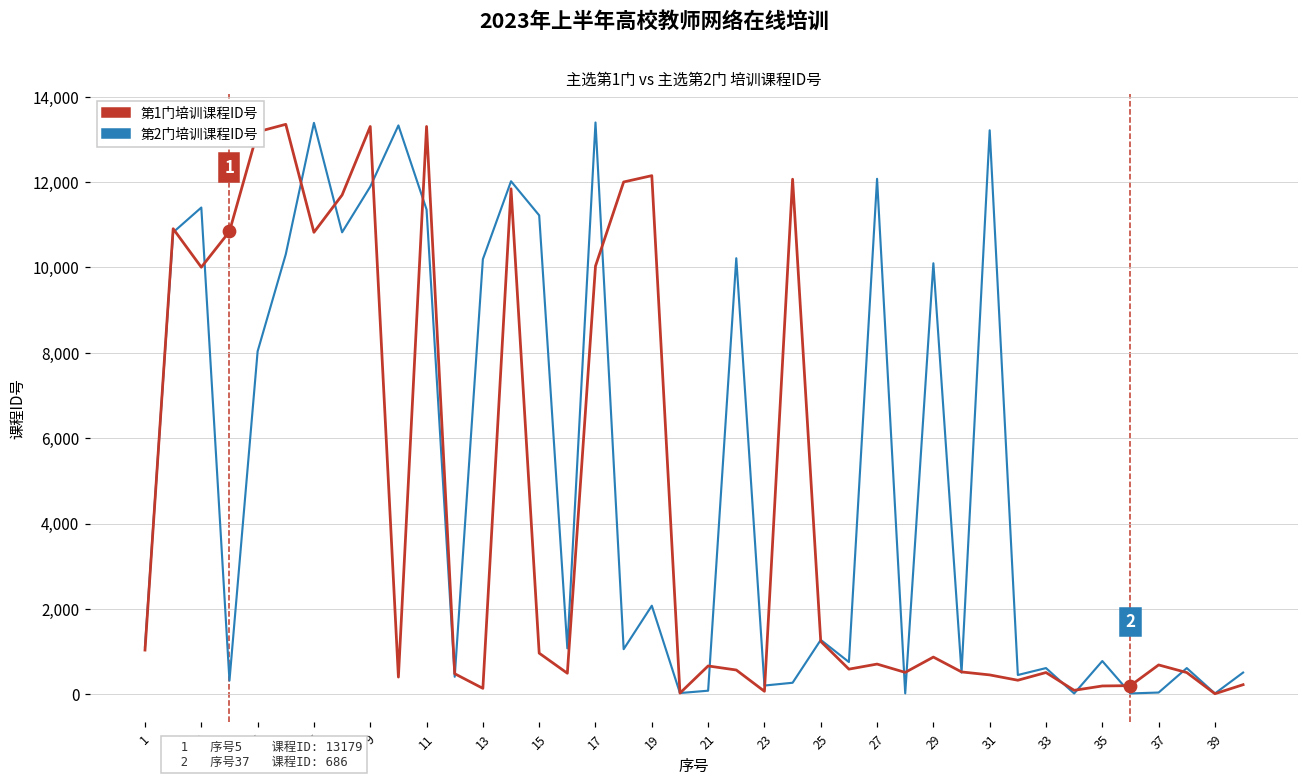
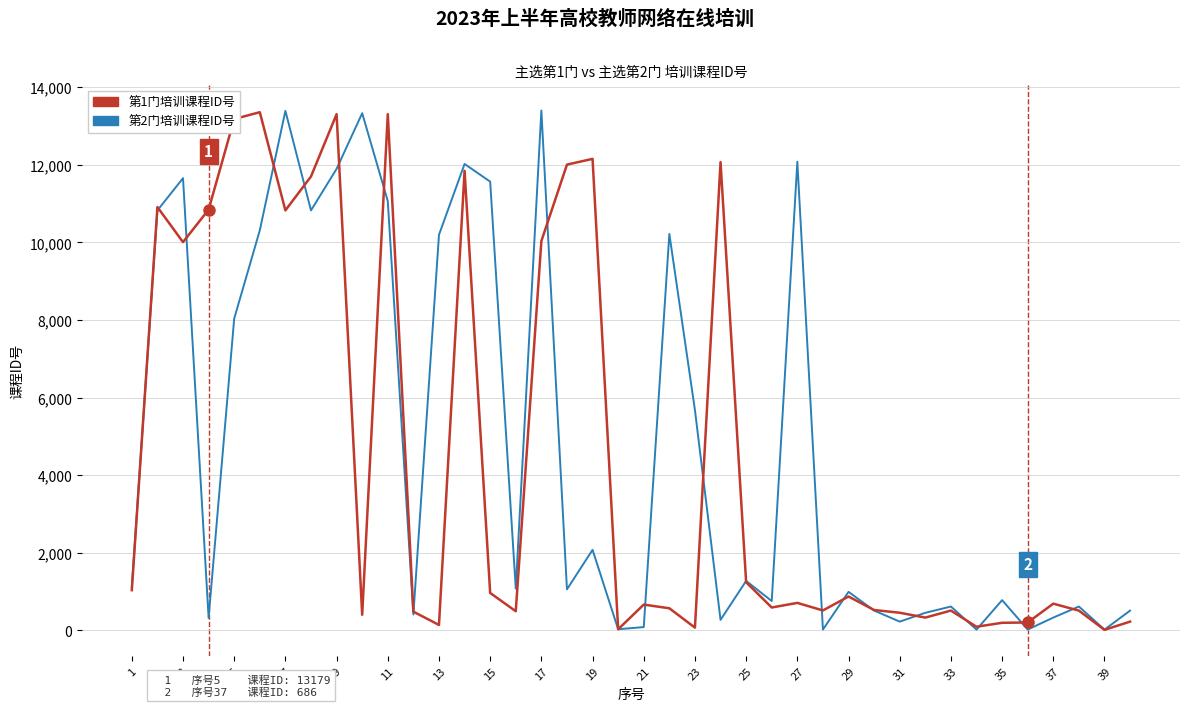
  {
    "第2门培训课程ID号": {
      "1": "1,100",
-     "3": "11,400",
+     "3": "11,700",
      "5": "8,000",
      "7": "13,400",
      "9": "11,900",
-     "11": "11,400",
+     "11": "11,100",
      "13": "10,200",
-     "15": "11,200",
+     "15": "11,600",
      "17": "13,400",
      "19": "2,100",
      "21": "100",
-     "23": "200",
+     "23": "5,700",
      "27": "12,100",
-     "29": "10,100",
-     "31": "13,200",
+     "29": "1,000",
+     "31": "200",
      "33": "600",
      "35": "800",
-     "37": "0"
+     "37": "300"
    }
  }
